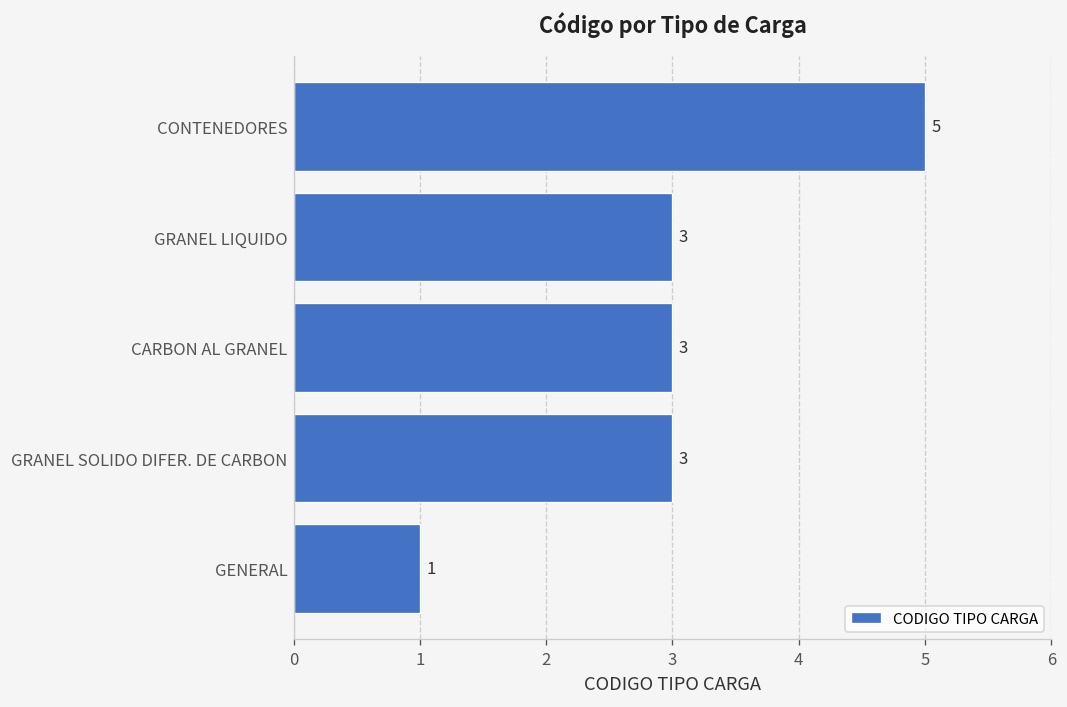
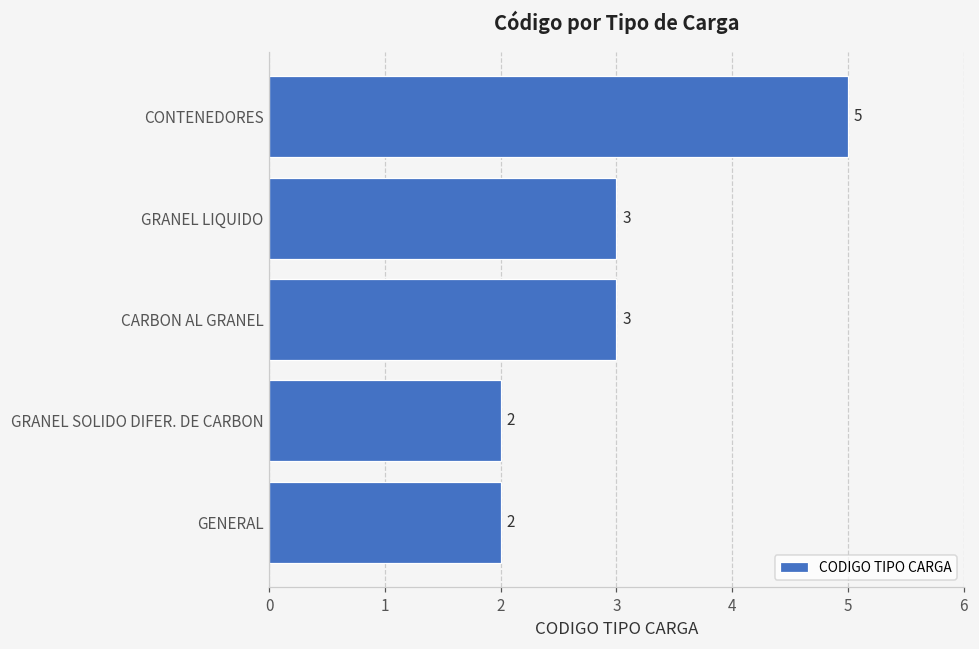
  {
    "CONTENEDORES": 5,
    "GRANEL LIQUIDO": 3,
    "CARBON AL GRANEL": 3,
-   "GRANEL SOLIDO DIFER. DE CARBON": 3,
-   "GENERAL": 1
+   "GRANEL SOLIDO DIFER. DE CARBON": 2,
+   "GENERAL": 2
  }
